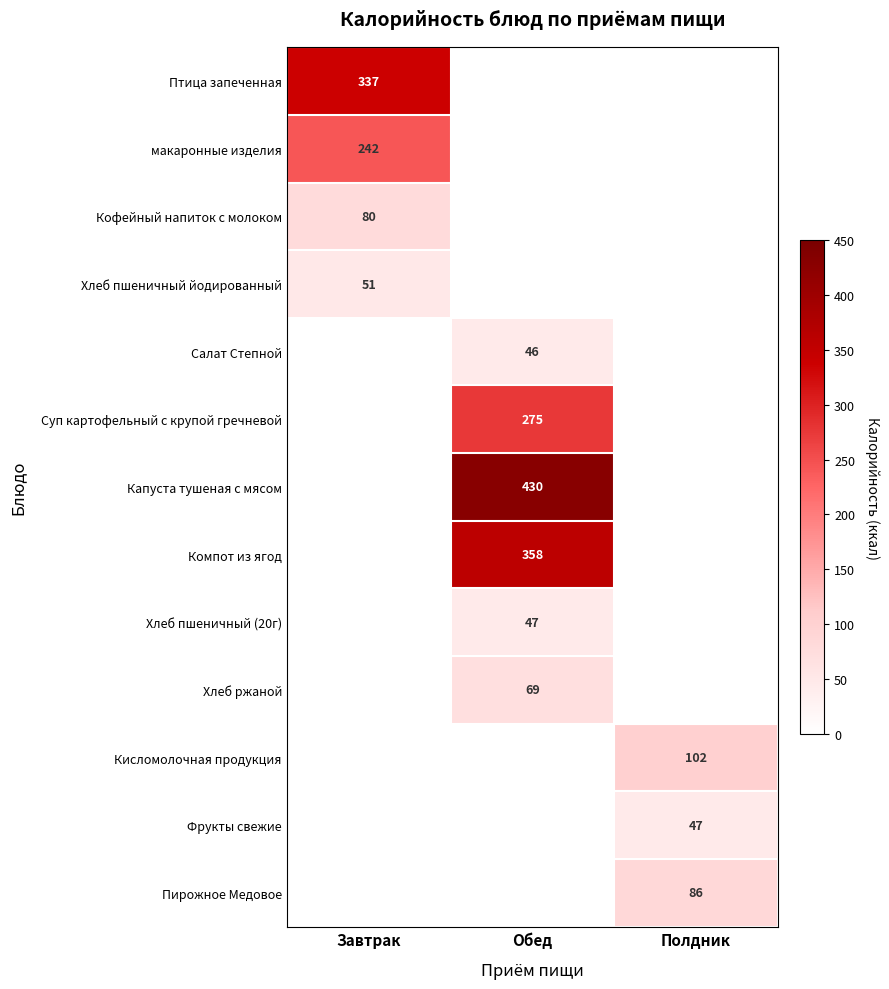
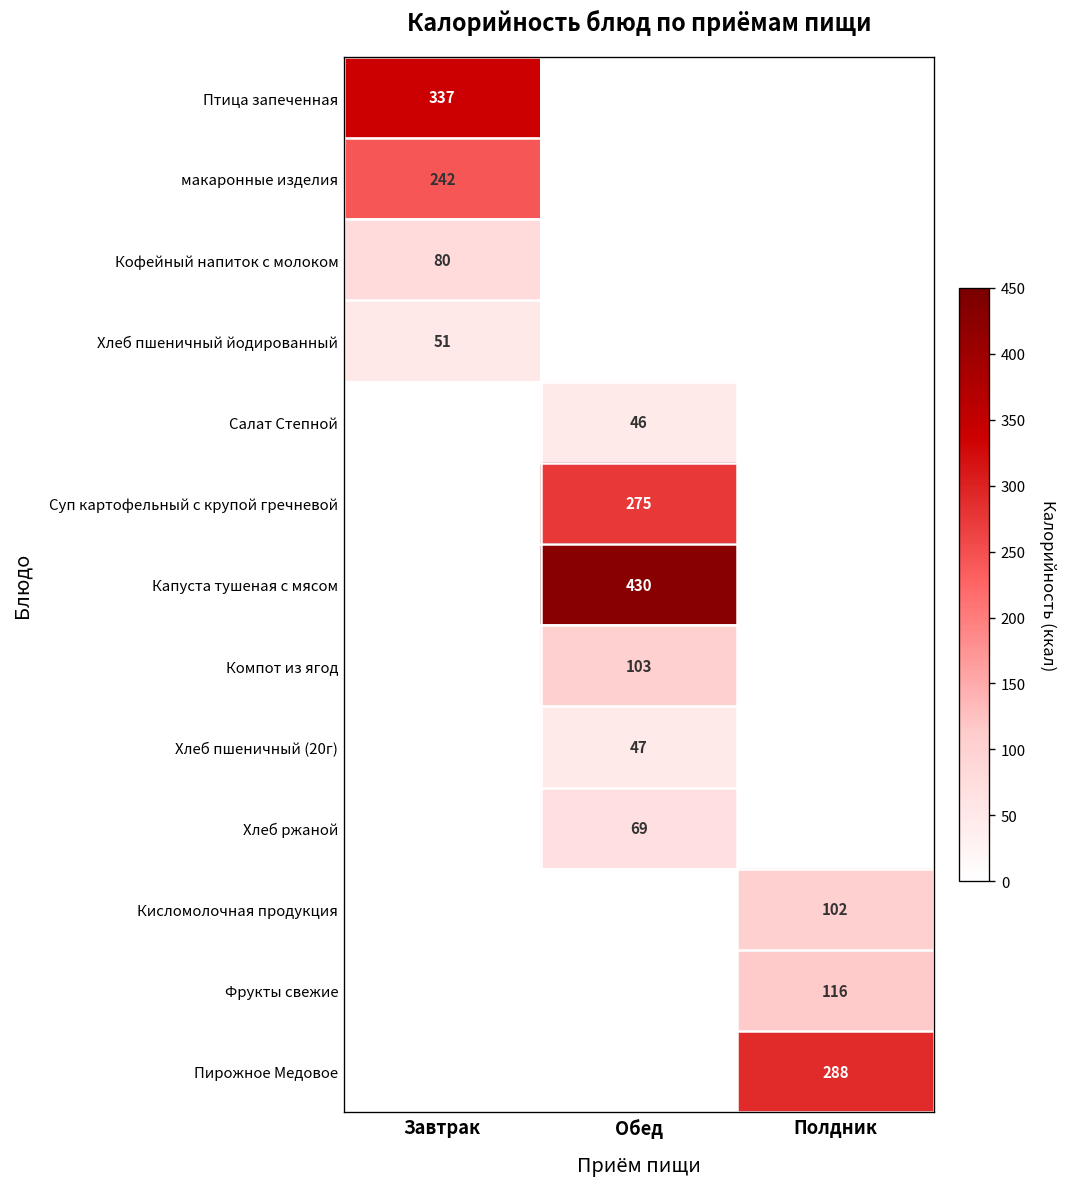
  {
    "Птица запеченная": {
      "Завтрак": 337
    },
    "макаронные изделия": {
      "Завтрак": 242
    },
    "Кофейный напиток с молоком": {
      "Завтрак": 80
    },
    "Хлеб пшеничный йодированный": {
      "Завтрак": 51
    },
    "Салат Степной": {
      "Обед": 46
    },
    "Суп картофельный с крупой гречневой": {
      "Обед": 275
    },
    "Капуста тушеная с мясом": {
      "Обед": 430
    },
    "Компот из ягод": {
-     "Обед": 358
+     "Обед": 103
    },
    "Хлеб пшеничный (20г)": {
      "Обед": 47
    },
    "Хлеб ржаной": {
      "Обед": 69
    },
    "Кисломолочная продукция": {
      "Полдник": 102
    },
    "Фрукты свежие": {
-     "Полдник": 47
+     "Полдник": 116
    },
    "Пирожное Медовое": {
-     "Полдник": 86
+     "Полдник": 288
    }
  }
